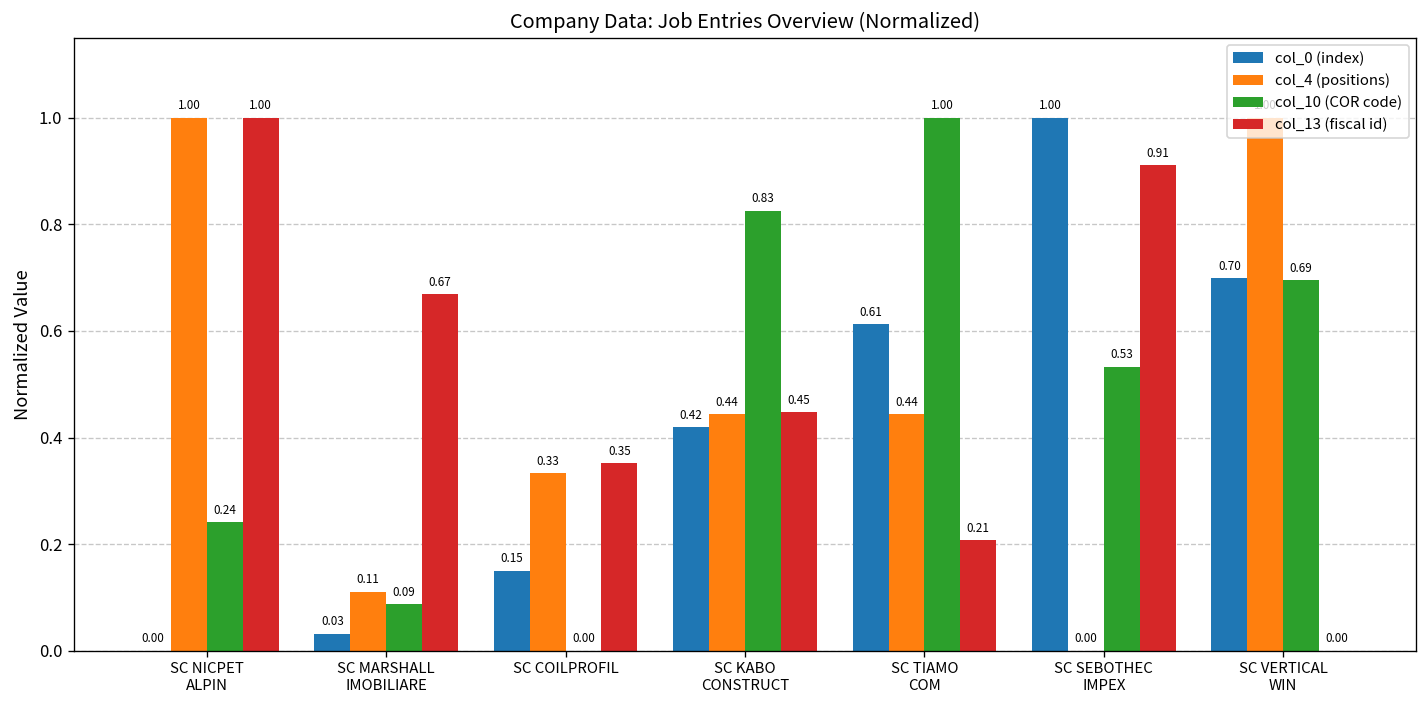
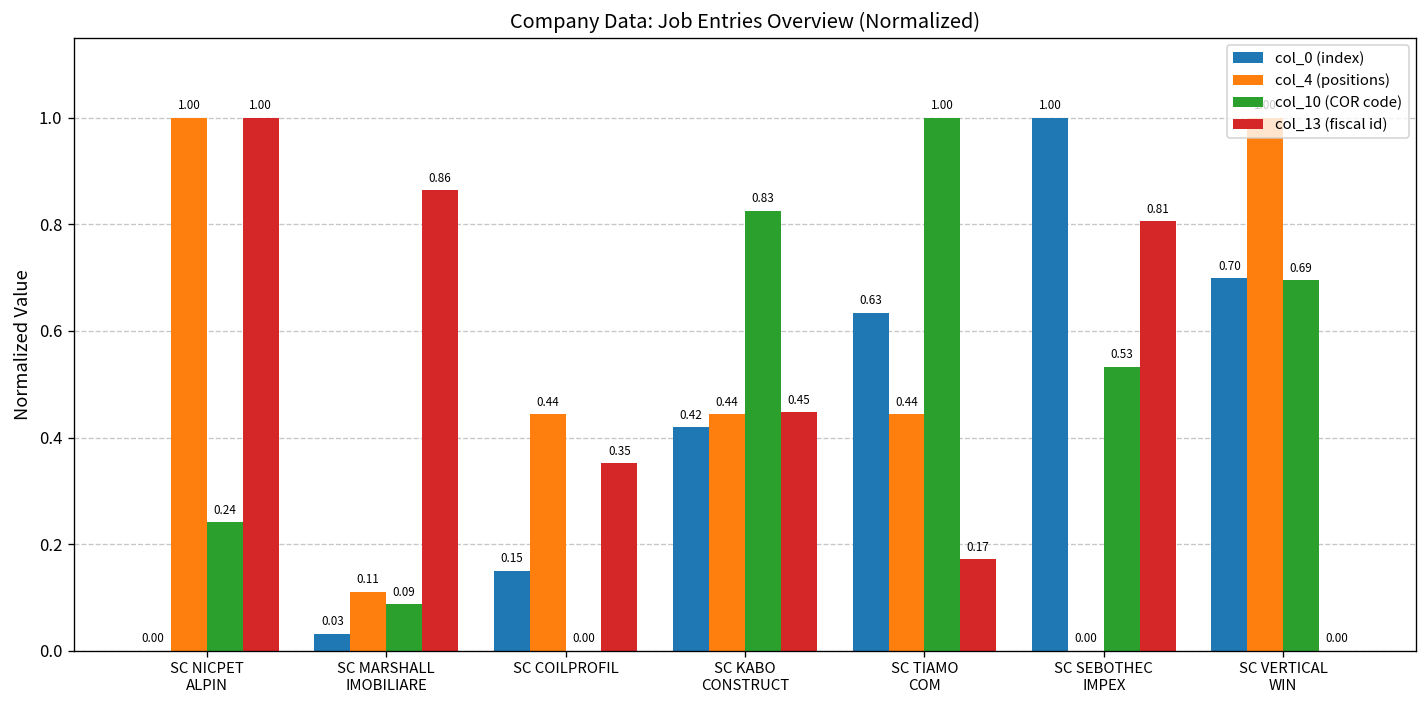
  {
    "col_0 (index)": {
      "SC NICPET ALPIN": 0.00,
      "SC MARSHALL IMOBILIARE": 0.03,
      "SC COILPROFIL": 0.15,
      "SC KABO CONSTRUCT": 0.42,
-     "SC TIAMO COM": 0.61,
+     "SC TIAMO COM": 0.63,
      "SC SEBOTHEC IMPEX": 1.00,
      "SC VERTICAL WIN": 0.70
    },
    "col_4 (positions)": {
      "SC NICPET ALPIN": 1.00,
      "SC MARSHALL IMOBILIARE": 0.11,
-     "SC COILPROFIL": 0.33,
+     "SC COILPROFIL": 0.44,
      "SC KABO CONSTRUCT": 0.44,
      "SC TIAMO COM": 0.44,
      "SC SEBOTHEC IMPEX": 0.00
    },
    "col_10 (COR code)": {
      "SC NICPET ALPIN": 0.24,
      "SC MARSHALL IMOBILIARE": 0.09,
      "SC COILPROFIL": 0.00,
      "SC KABO CONSTRUCT": 0.83,
      "SC TIAMO COM": 1.00,
      "SC SEBOTHEC IMPEX": 0.53,
      "SC VERTICAL WIN": 0.69
    },
    "col_13 (fiscal id)": {
      "SC NICPET ALPIN": 1.00,
-     "SC MARSHALL IMOBILIARE": 0.67,
+     "SC MARSHALL IMOBILIARE": 0.86,
      "SC COILPROFIL": 0.35,
      "SC KABO CONSTRUCT": 0.45,
-     "SC TIAMO COM": 0.21,
-     "SC SEBOTHEC IMPEX": 0.91,
+     "SC TIAMO COM": 0.17,
+     "SC SEBOTHEC IMPEX": 0.81,
      "SC VERTICAL WIN": 0.00
    }
  }
